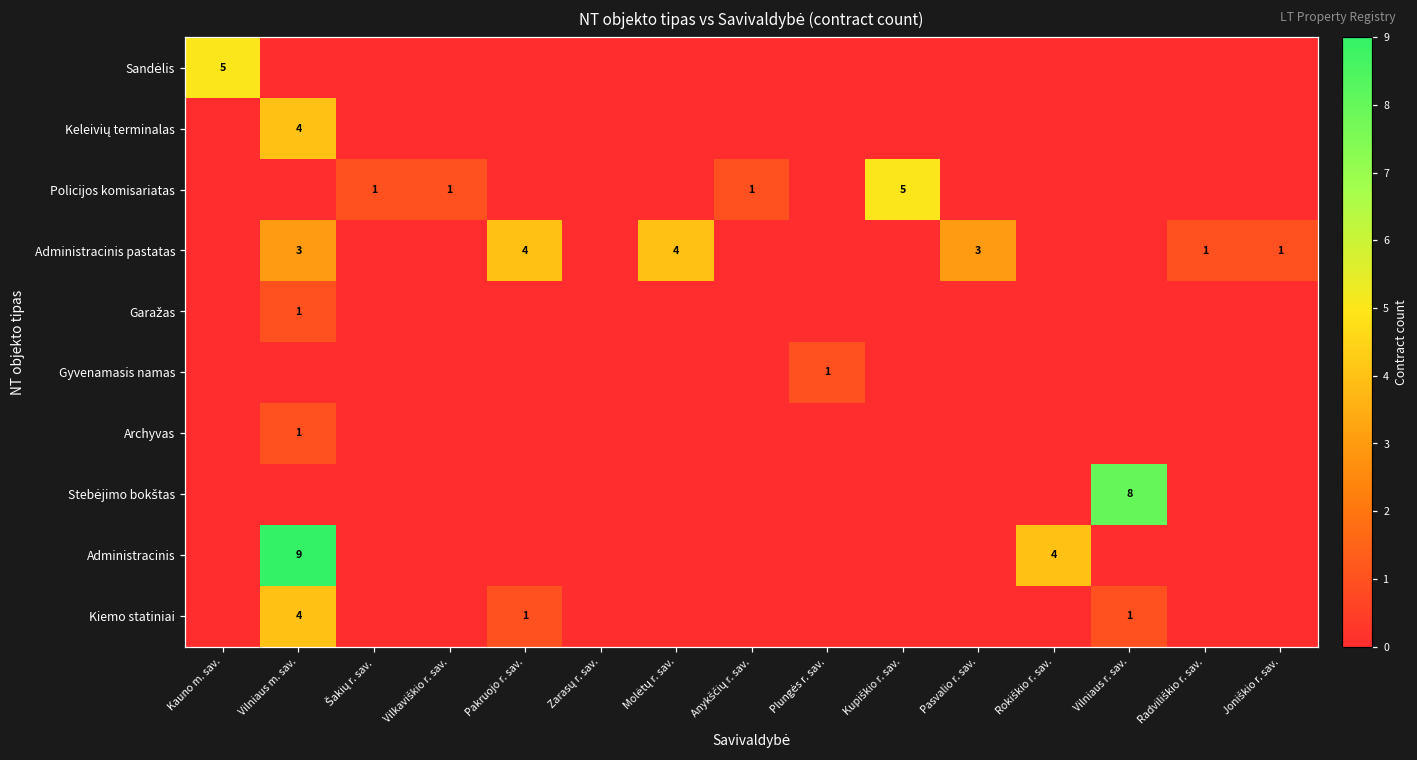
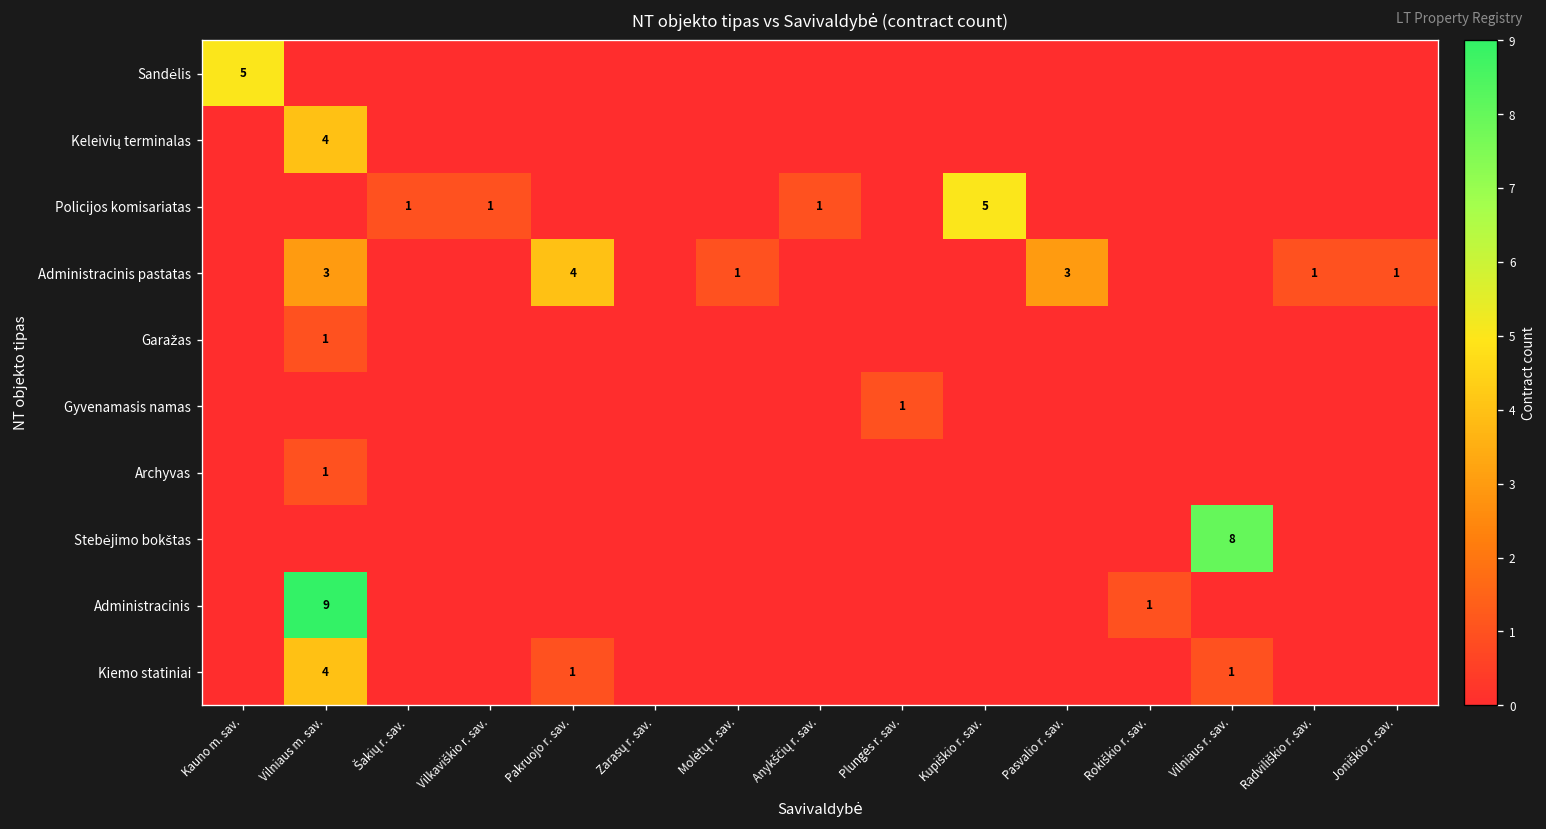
  {
    "Sandėlis": {
      "Kauno m. sav.": 5
    },
    "Keleivių terminalas": {
      "Vilniaus m. sav.": 4
    },
    "Policijos komisariatas": {
      "Šakių r. sav.": 1,
      "Vilkaviškio r. sav.": 1,
      "Anykščių r. sav.": 1,
      "Kupiškio r. sav.": 5
    },
    "Administracinis pastatas": {
      "Vilniaus m. sav.": 3,
      "Pakruojo r. sav.": 4,
-     "Molėtų r. sav.": 4,
+     "Molėtų r. sav.": 1,
      "Pasvalio r. sav.": 3,
      "Radviliškio r. sav.": 1,
      "Joniškio r. sav.": 1
    },
    "Garažas": {
      "Vilniaus m. sav.": 1
    },
    "Gyvenamasis namas": {
      "Plungės r. sav.": 1
    },
    "Archyvas": {
      "Vilniaus m. sav.": 1
    },
    "Stebėjimo bokštas": {
      "Vilniaus r. sav.": 8
    },
    "Administracinis": {
      "Vilniaus m. sav.": 9,
-     "Rokiškio r. sav.": 4
+     "Rokiškio r. sav.": 1
    },
    "Kiemo statiniai": {
      "Vilniaus m. sav.": 4,
      "Pakruojo r. sav.": 1,
      "Vilniaus r. sav.": 1
    }
  }
